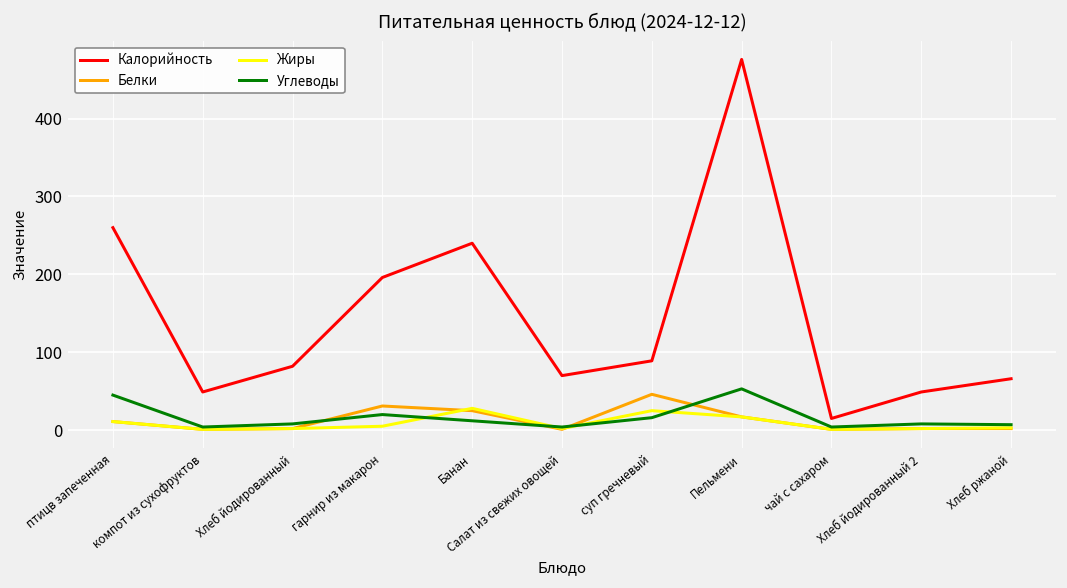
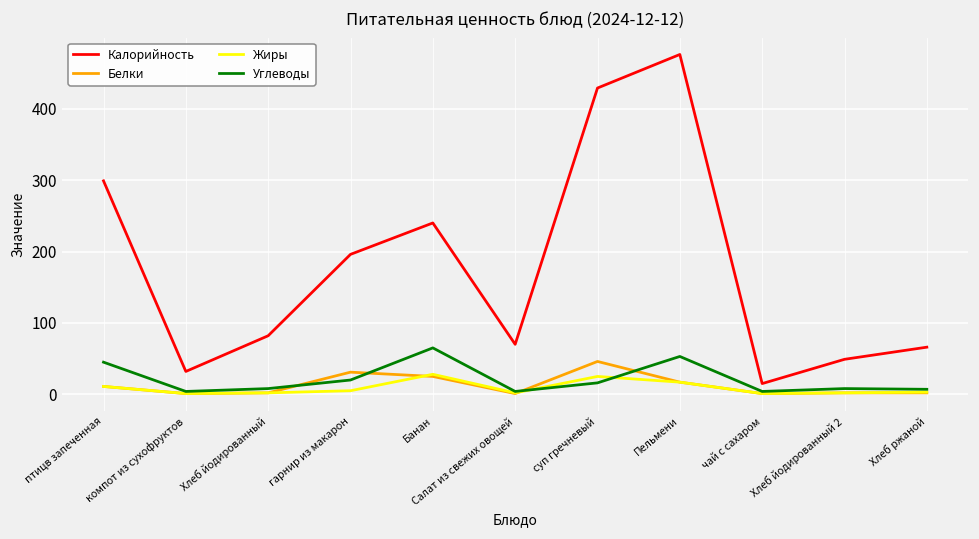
  {
    "Калорийность": {
-     "птицв запеченная": 260,
-     "компот из сухофруктов": 50,
+     "птицв запеченная": 300,
+     "компот из сухофруктов": 30,
      "Хлеб йодированный": 80,
      "гарнир из макарон": 200,
      "Банан": 240,
      "Салат из свежих овощей": 70,
-     "суп гречневый": 90,
+     "суп гречневый": 430,
      "Пельмени": 480,
      "чай с сахаром": 20,
      "Хлеб йодированный 2": 50,
      "Хлеб ржаной": 70
    },
    "Белки": {
      "гарнир из макарон": 30,
      "суп гречневый": 50
    },
    "Жиры": {
      "гарнир из макарон": 10,
      "суп гречневый": 30
    },
    "Углеводы": {
      "птицв запеченная": 50,
      "Хлеб йодированный": 10,
      "гарнир из макарон": 20,
-     "Банан": 10,
+     "Банан": 70,
      "суп гречневый": 20,
      "Пельмени": 50,
      "Хлеб йодированный 2": 10,
      "Хлеб ржаной": 10
    }
  }
